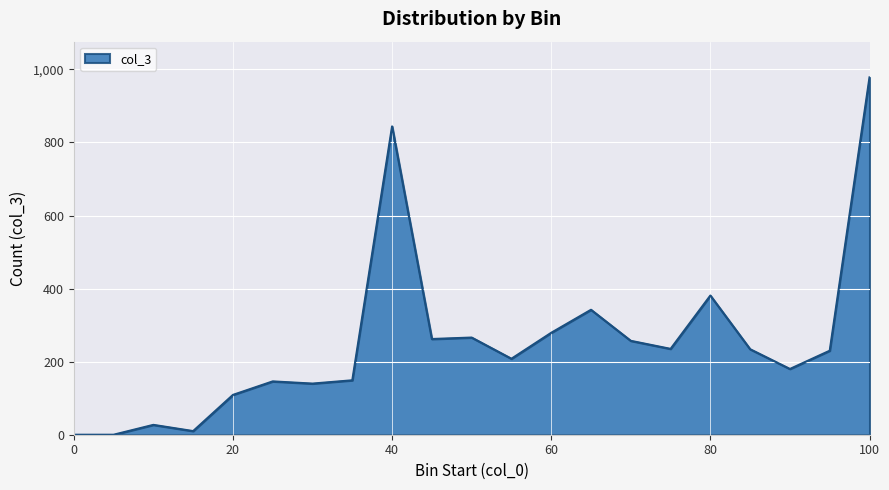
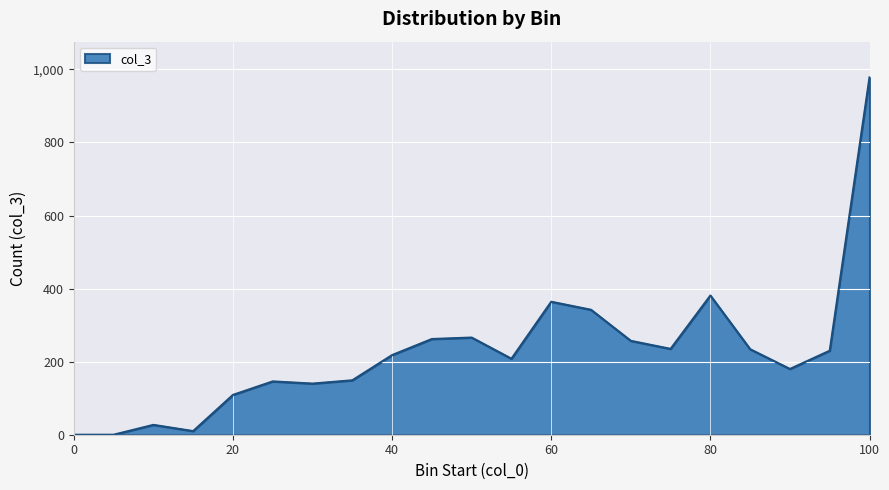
  {
    "0": 0,
    "20": 110,
-   "40": 840,
-   "60": 280,
+   "40": 220,
+   "60": 360,
    "80": 380,
    "100": 980
  }
